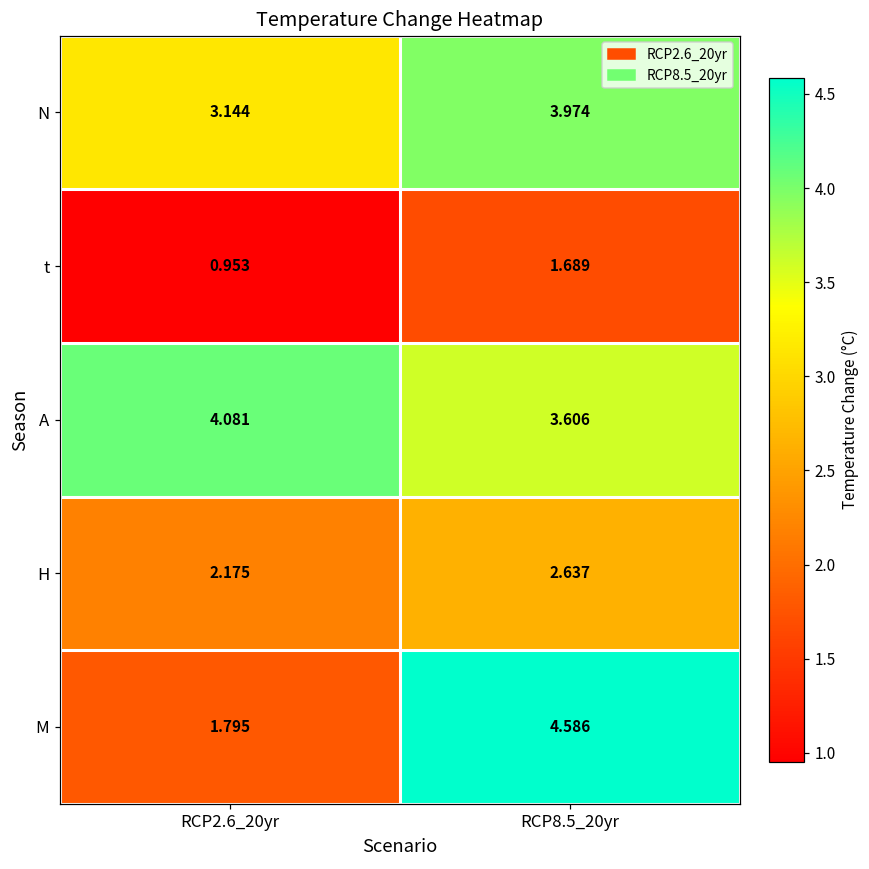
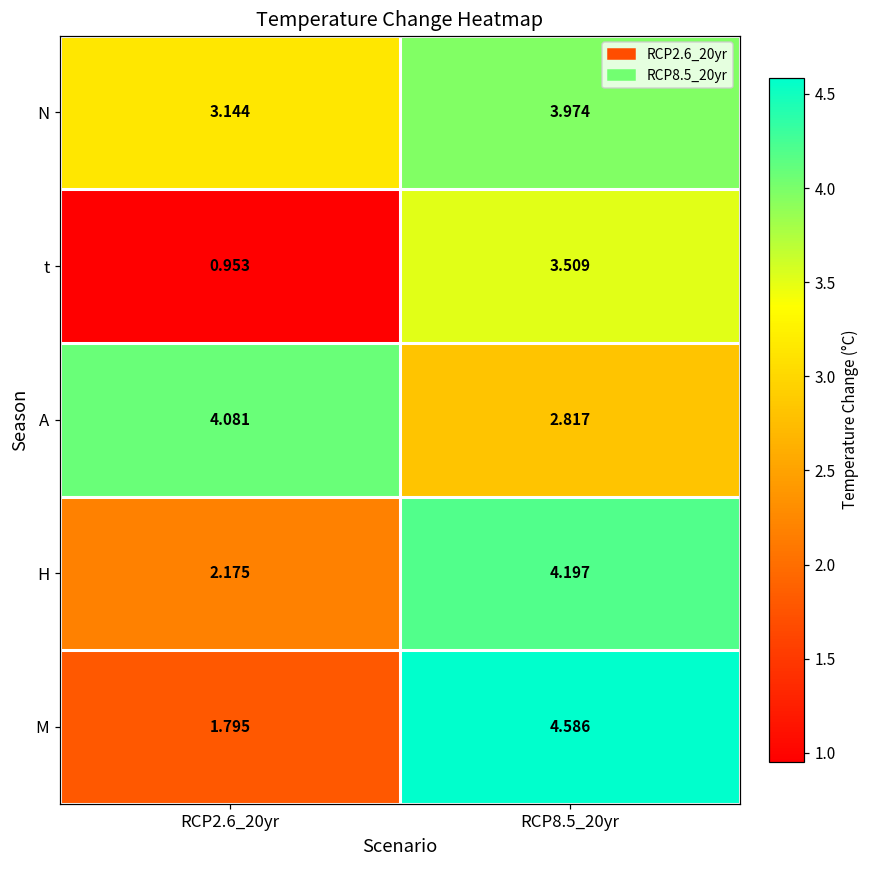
  {
    "N": {
      "RCP2.6_20yr": 3.144,
      "RCP8.5_20yr": 3.974
    },
    "t": {
      "RCP2.6_20yr": 0.953,
-     "RCP8.5_20yr": 1.689
+     "RCP8.5_20yr": 3.509
    },
    "A": {
      "RCP2.6_20yr": 4.081,
-     "RCP8.5_20yr": 3.606
+     "RCP8.5_20yr": 2.817
    },
    "H": {
      "RCP2.6_20yr": 2.175,
-     "RCP8.5_20yr": 2.637
+     "RCP8.5_20yr": 4.197
    },
    "M": {
      "RCP2.6_20yr": 1.795,
      "RCP8.5_20yr": 4.586
    }
  }
